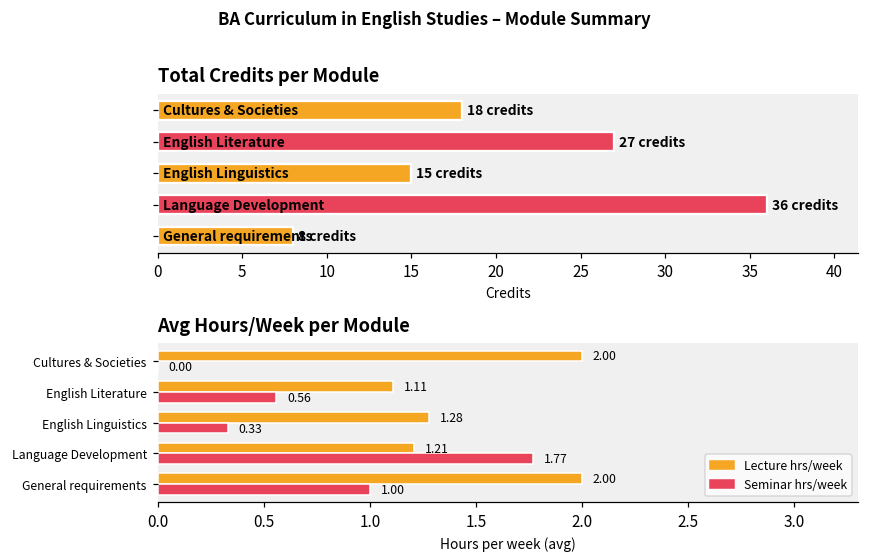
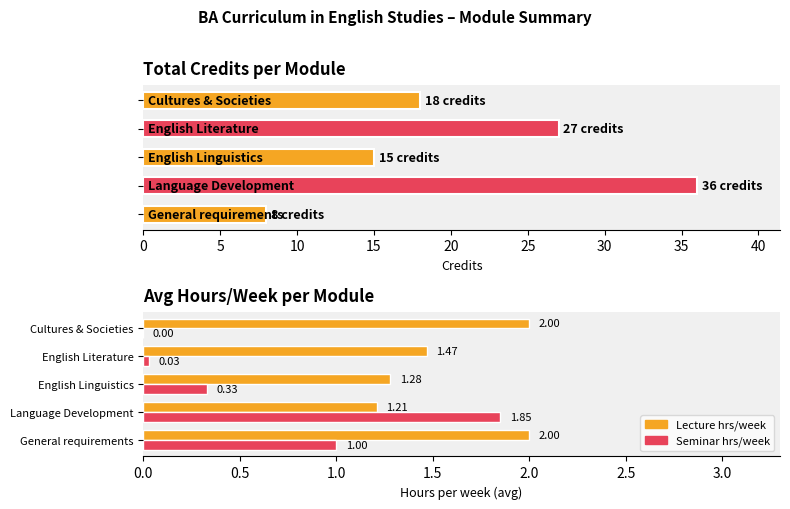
  {
    "Avg Hours/Week per Module": {
      "Lecture hrs/week": {
        "Cultures & Societies": 2.00,
-       "English Literature": 1.11,
+       "English Literature": 1.47,
        "English Linguistics": 1.28,
        "Language Development": 1.21,
        "General requirements": 2.00
      },
      "Seminar hrs/week": {
        "Cultures & Societies": 0.00,
-       "English Literature": 0.56,
+       "English Literature": 0.03,
        "English Linguistics": 0.33,
-       "Language Development": 1.77,
+       "Language Development": 1.85,
        "General requirements": 1.00
      }
    }
  }
